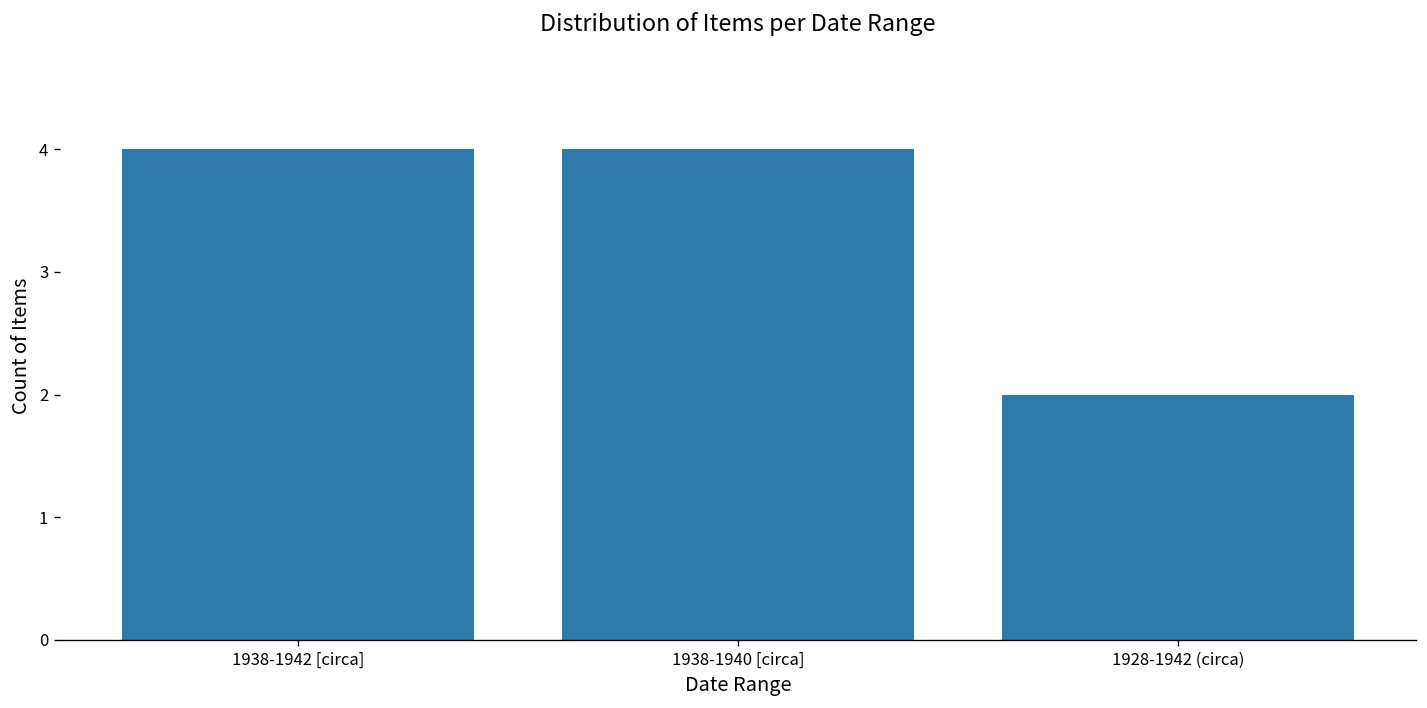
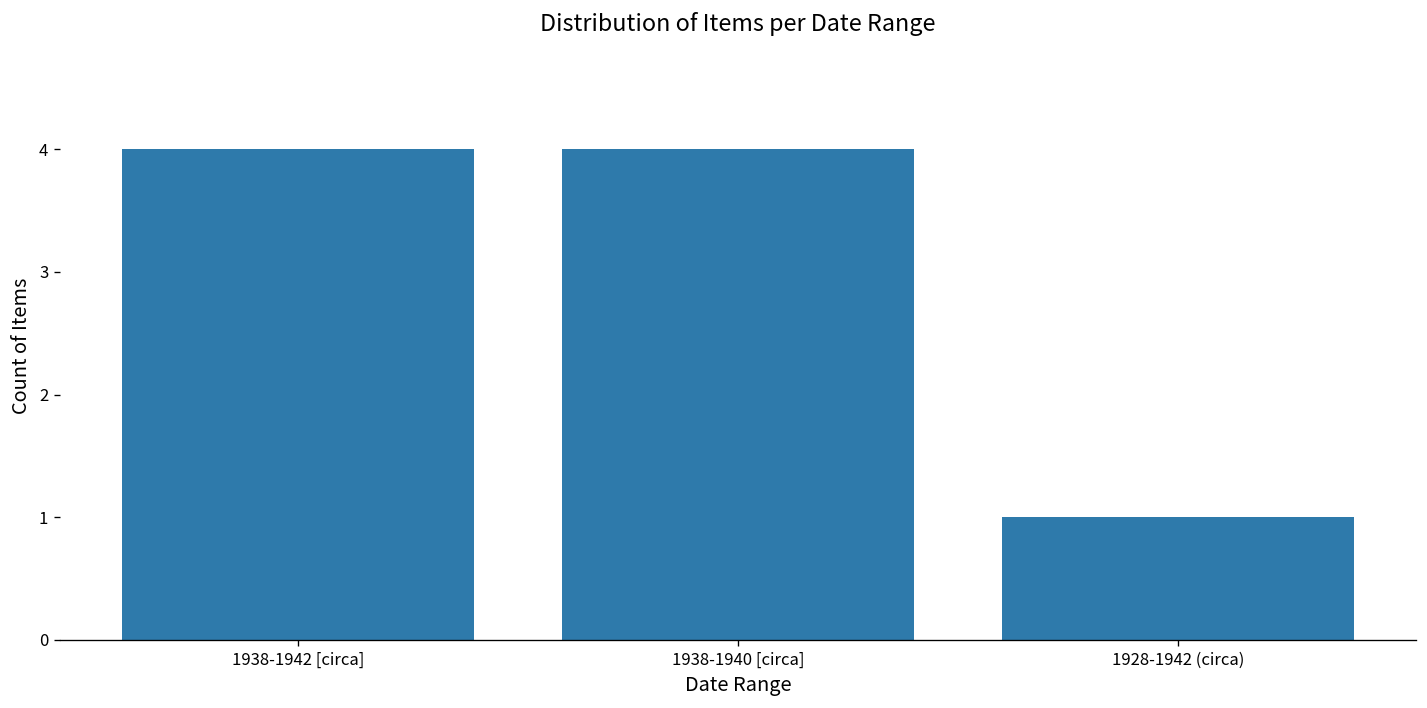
  {
    "1938-1942 [circa]": 4,
    "1938-1940 [circa]": 4,
-   "1928-1942 (circa)": 2
+   "1928-1942 (circa)": 1
  }
